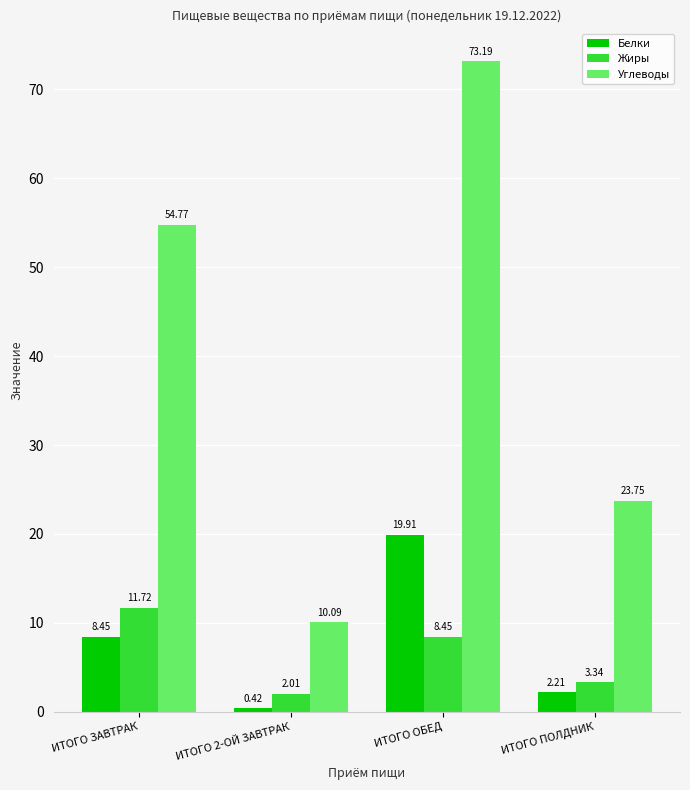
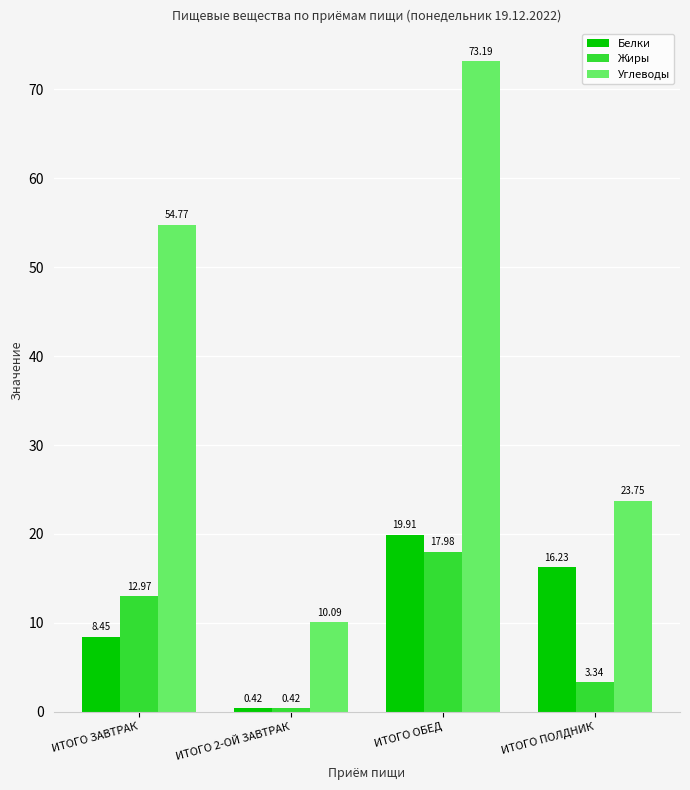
  {
    "Белки": {
      "ИТОГО ЗАВТРАК": 8.45,
      "ИТОГО 2-ОЙ ЗАВТРАК": 0.42,
      "ИТОГО ОБЕД": 19.91,
-     "ИТОГО ПОЛДНИК": 2.21
+     "ИТОГО ПОЛДНИК": 16.23
    },
    "Жиры": {
-     "ИТОГО ЗАВТРАК": 11.72,
-     "ИТОГО 2-ОЙ ЗАВТРАК": 2.01,
-     "ИТОГО ОБЕД": 8.45,
+     "ИТОГО ЗАВТРАК": 12.97,
+     "ИТОГО 2-ОЙ ЗАВТРАК": 0.42,
+     "ИТОГО ОБЕД": 17.98,
      "ИТОГО ПОЛДНИК": 3.34
    },
    "Углеводы": {
      "ИТОГО ЗАВТРАК": 54.77,
      "ИТОГО 2-ОЙ ЗАВТРАК": 10.09,
      "ИТОГО ОБЕД": 73.19,
      "ИТОГО ПОЛДНИК": 23.75
    }
  }
